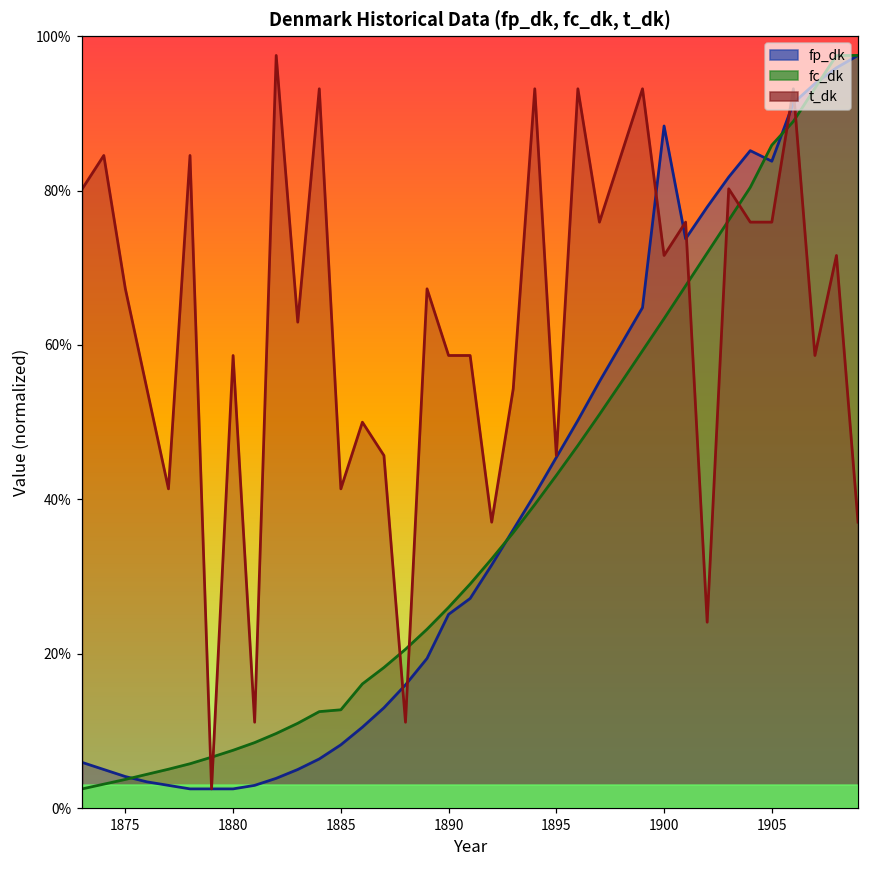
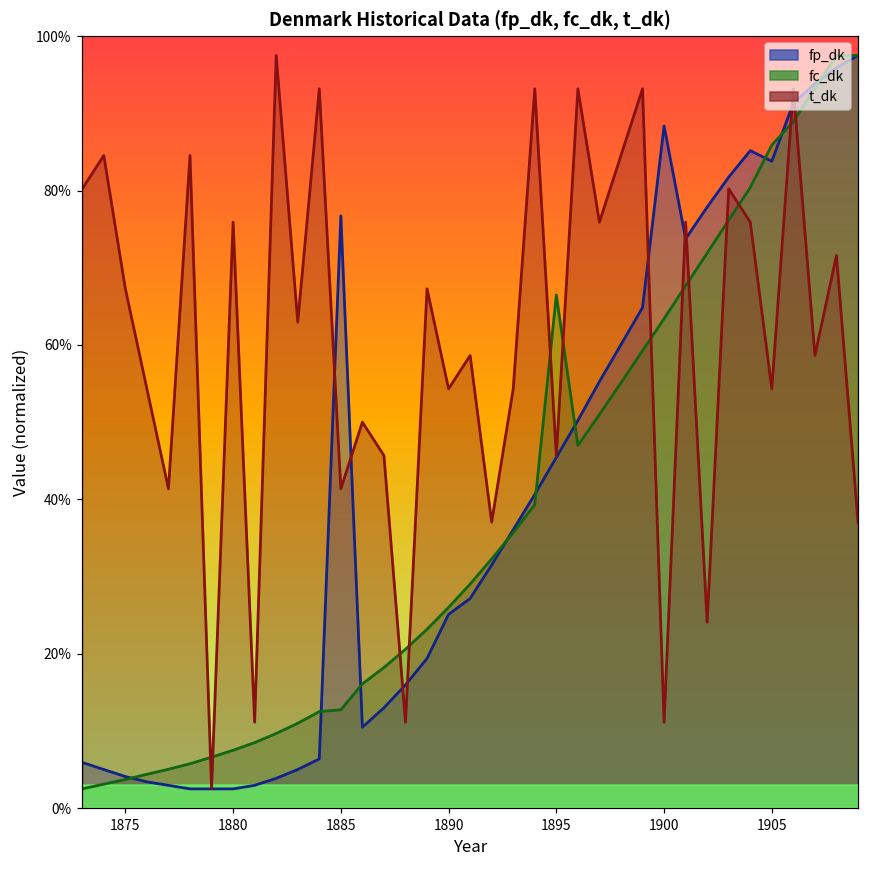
  {
    "fp_dk": {
      "1875": "4%",
-     "1885": "8%",
+     "1885": "77%",
      "1890": "25%",
      "1900": "88%",
      "1905": "84%"
    },
    "fc_dk": {
      "1875": "4%",
      "1880": "8%",
      "1885": "13%",
      "1890": "26%",
-     "1895": "43%",
+     "1895": "66%",
      "1900": "63%",
      "1905": "86%"
    },
    "t_dk": {
      "1875": "67%",
-     "1880": "59%",
+     "1880": "76%",
      "1885": "41%",
-     "1890": "59%",
-     "1900": "72%",
-     "1905": "76%"
+     "1890": "54%",
+     "1900": "11%",
+     "1905": "54%"
    }
  }
